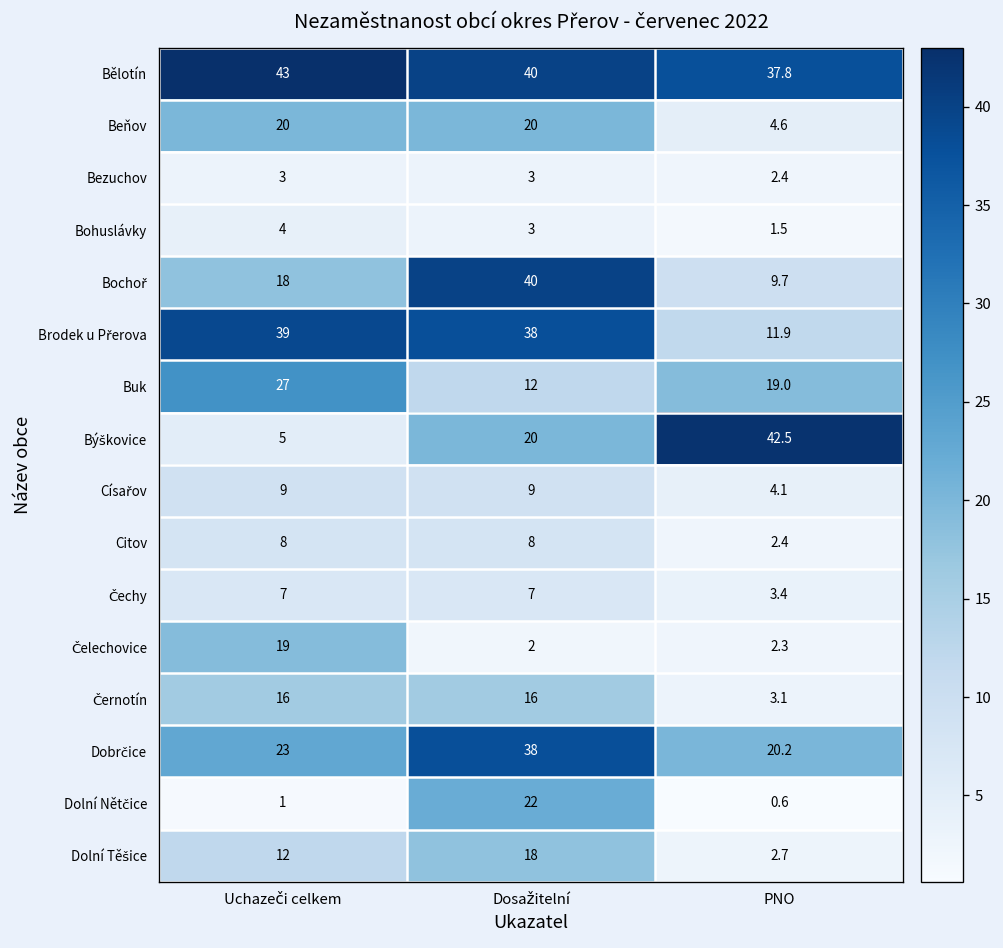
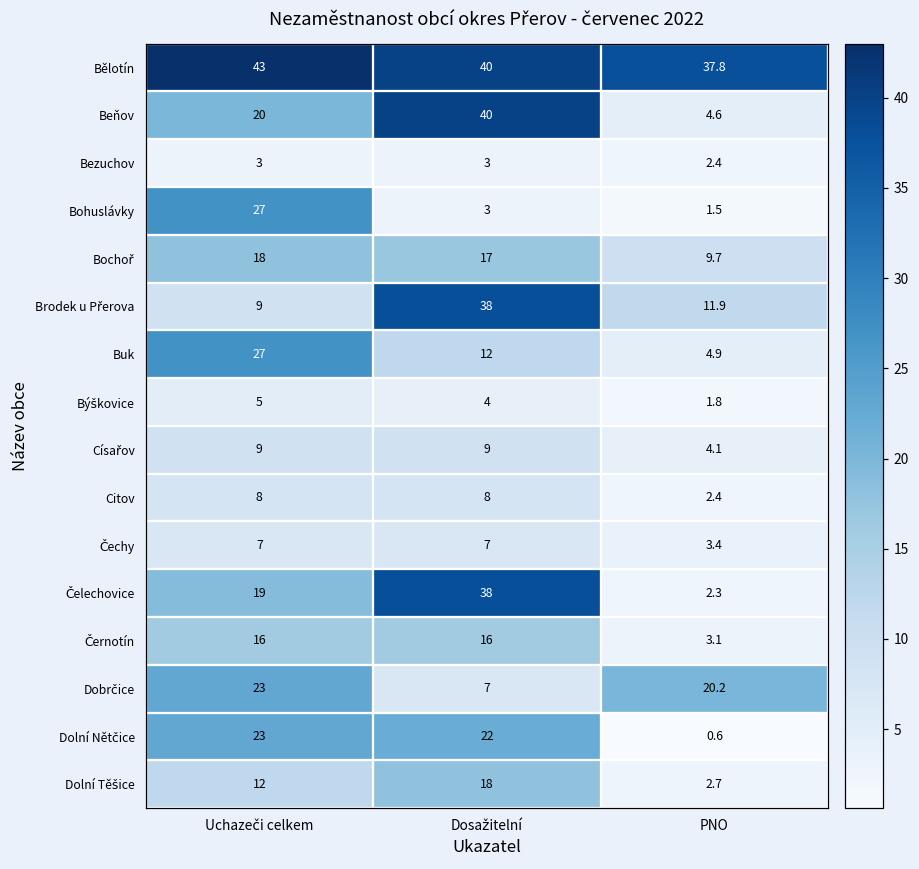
  {
    "Bělotín": {
      "Uchazeči celkem": 43,
      "Dosažitelní": 40,
      "PNO": 37.8
    },
    "Beňov": {
      "Uchazeči celkem": 20,
-     "Dosažitelní": 20,
+     "Dosažitelní": 40,
      "PNO": 4.6
    },
    "Bezuchov": {
      "Uchazeči celkem": 3,
      "Dosažitelní": 3,
      "PNO": 2.4
    },
    "Bohuslávky": {
-     "Uchazeči celkem": 4,
+     "Uchazeči celkem": 27,
      "Dosažitelní": 3,
      "PNO": 1.5
    },
    "Bochoř": {
      "Uchazeči celkem": 18,
-     "Dosažitelní": 40,
+     "Dosažitelní": 17,
      "PNO": 9.7
    },
    "Brodek u Přerova": {
-     "Uchazeči celkem": 39,
+     "Uchazeči celkem": 9,
      "Dosažitelní": 38,
      "PNO": 11.9
    },
    "Buk": {
      "Uchazeči celkem": 27,
      "Dosažitelní": 12,
-     "PNO": 19.0
+     "PNO": 4.9
    },
    "Býškovice": {
      "Uchazeči celkem": 5,
-     "Dosažitelní": 20,
-     "PNO": 42.5
+     "Dosažitelní": 4,
+     "PNO": 1.8
    },
    "Císařov": {
      "Uchazeči celkem": 9,
      "Dosažitelní": 9,
      "PNO": 4.1
    },
    "Citov": {
      "Uchazeči celkem": 8,
      "Dosažitelní": 8,
      "PNO": 2.4
    },
    "Čechy": {
      "Uchazeči celkem": 7,
      "Dosažitelní": 7,
      "PNO": 3.4
    },
    "Čelechovice": {
      "Uchazeči celkem": 19,
-     "Dosažitelní": 2,
+     "Dosažitelní": 38,
      "PNO": 2.3
    },
    "Černotín": {
      "Uchazeči celkem": 16,
      "Dosažitelní": 16,
      "PNO": 3.1
    },
    "Dobrčice": {
      "Uchazeči celkem": 23,
-     "Dosažitelní": 38,
+     "Dosažitelní": 7,
      "PNO": 20.2
    },
    "Dolní Nětčice": {
-     "Uchazeči celkem": 1,
+     "Uchazeči celkem": 23,
      "Dosažitelní": 22,
      "PNO": 0.6
    },
    "Dolní Těšice": {
      "Uchazeči celkem": 12,
      "Dosažitelní": 18,
      "PNO": 2.7
    }
  }
